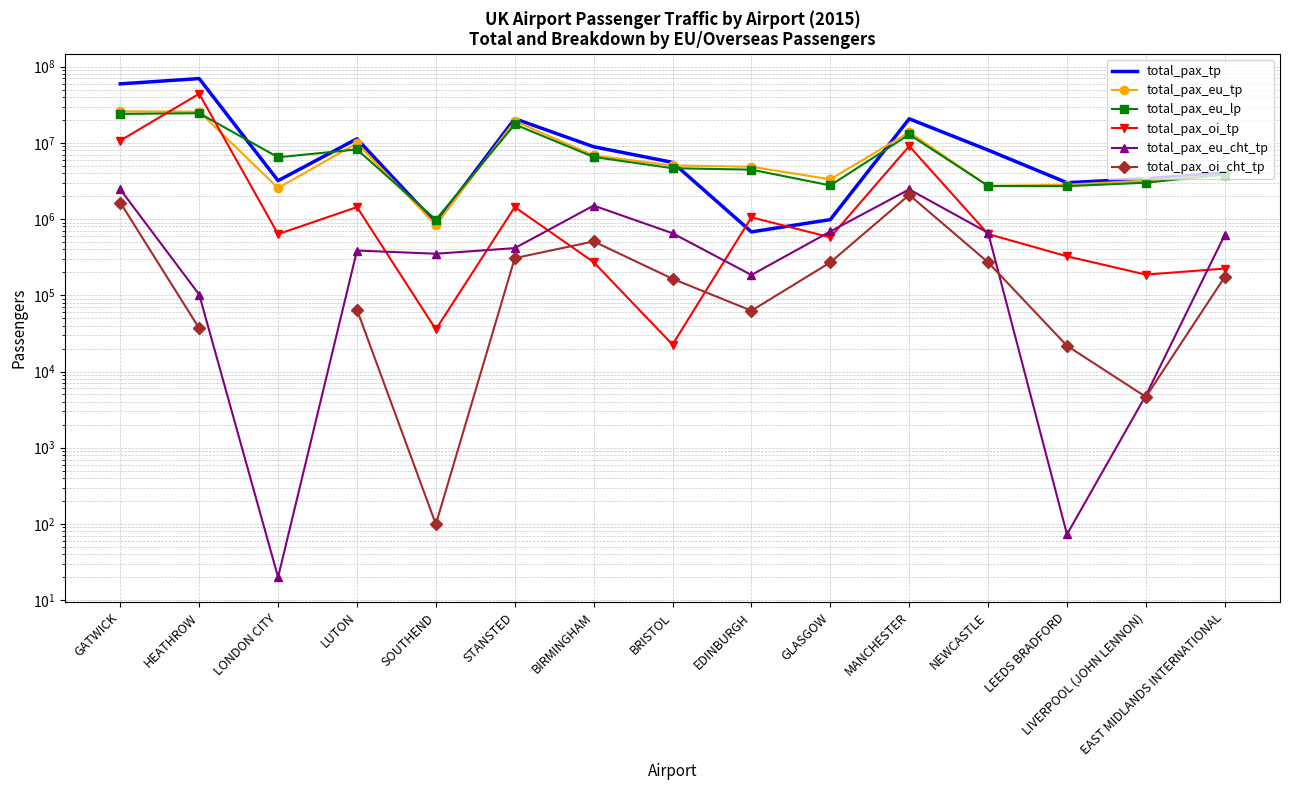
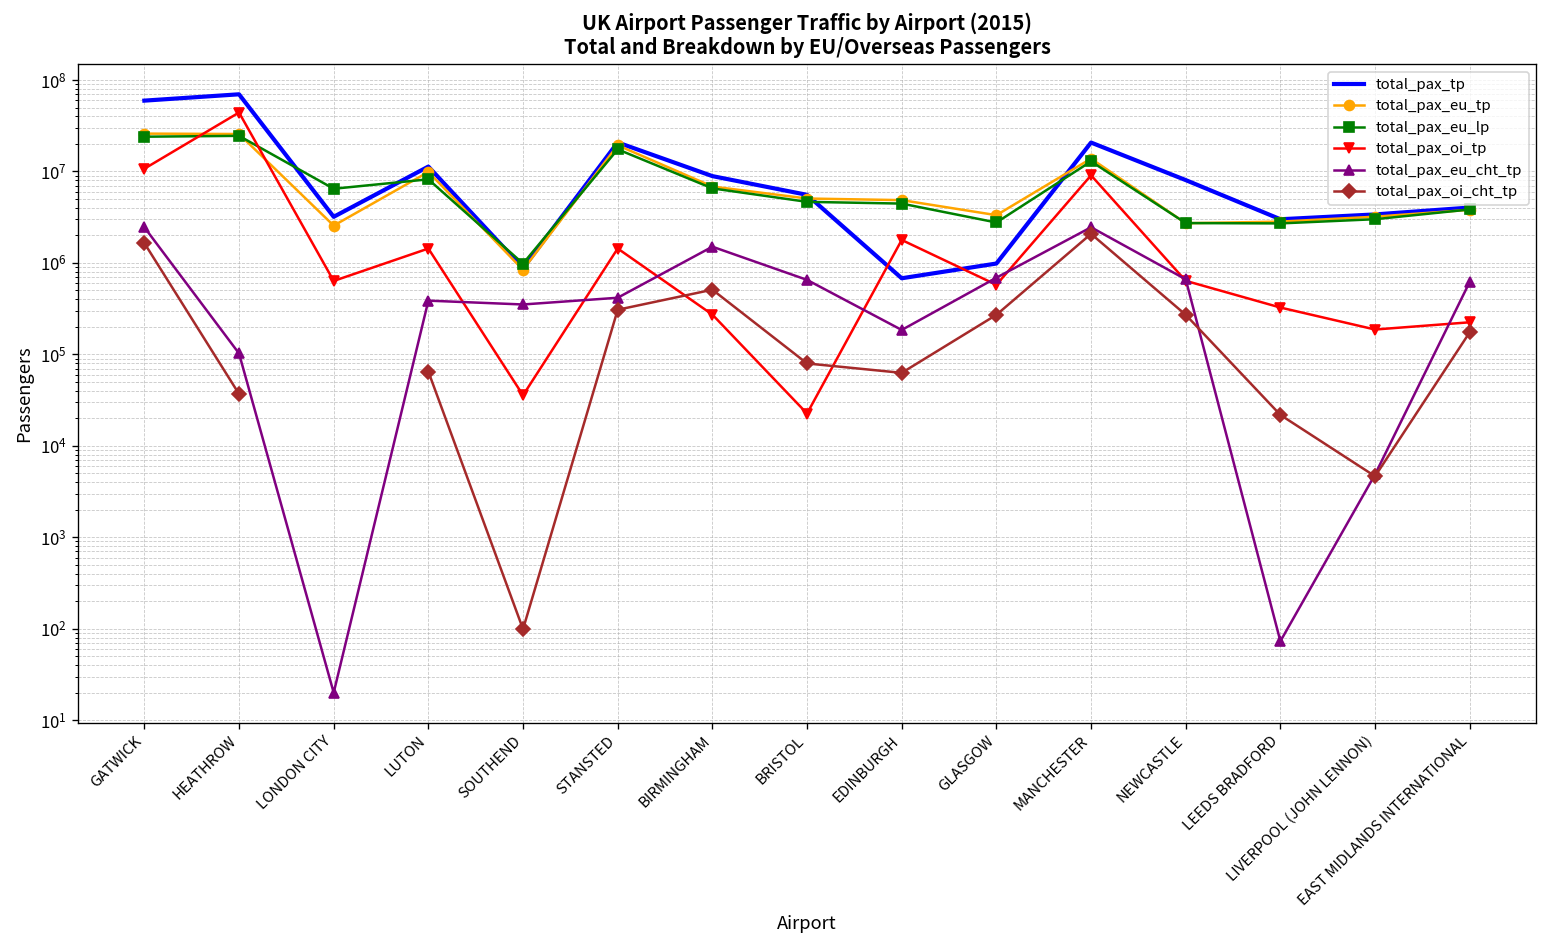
  {
    "total_pax_tp": {
      "GATWICK": 60000000,
      "HEATHROW": 70000000,
      "LONDON CITY": 3200000,
      "LUTON": 11000000,
      "BIRMINGHAM": 9000000,
      "BRISTOL": 6000000,
      "EDINBURGH": 700000,
      "GLASGOW": 1000000,
      "MANCHESTER": 21000000,
      "NEWCASTLE": 8000000
    },
    "total_pax_eu_tp": {
      "GATWICK": 26000000,
      "LONDON CITY": 2600000,
      "LUTON": 10000000,
      "BRISTOL": 5000000,
      "EDINBURGH": 5000000,
      "GLASGOW": 3000000
    },
    "total_pax_eu_lp": {
      "GATWICK": 24000000,
      "LONDON CITY": 6000000,
      "LUTON": 8000000,
      "SOUTHEND": 1000000,
      "STANSTED": 17000000,
      "BRISTOL": 5000000,
      "EDINBURGH": 4000000,
      "GLASGOW": 2800000
    },
    "total_pax_oi_tp": {
      "GATWICK": 11000000,
      "HEATHROW": 40000000,
      "LONDON CITY": 600000,
      "LUTON": 1400000,
      "SOUTHEND": 40000,
      "STANSTED": 1400000,
      "BIRMINGHAM": 270000,
      "BRISTOL": 23000,
-     "EDINBURGH": 1100000,
+     "EDINBURGH": 1800000,
      "GLASGOW": 600000,
      "MANCHESTER": 9000000,
      "LEEDS BRADFORD": 330000,
      "LIVERPOOL (JOHN LENNON)": 190000,
      "EAST MIDLANDS INTERNATIONAL": 220000
    },
    "total_pax_eu_cht_tp": {
      "GATWICK": 2500000,
      "HEATHROW": 100000,
      "LONDON CITY": 20,
      "LUTON": 400000,
      "SOUTHEND": 400000,
      "STANSTED": 400000,
      "BIRMINGHAM": 1500000,
      "BRISTOL": 700000,
      "EDINBURGH": 180000,
      "GLASGOW": 700000,
      "MANCHESTER": 2500000,
      "LEEDS BRADFORD": 70,
      "EAST MIDLANDS INTERNATIONAL": 600000
    },
    "total_pax_oi_cht_tp": {
      "GATWICK": 1600000,
      "HEATHROW": 40000,
      "LUTON": 60000,
      "SOUTHEND": 100,
      "STANSTED": 310000,
      "BIRMINGHAM": 500000,
-     "BRISTOL": 160000,
+     "BRISTOL": 80000,
      "EDINBURGH": 60000,
      "GLASGOW": 270000,
      "MANCHESTER": 2100000,
      "NEWCASTLE": 270000,
      "LEEDS BRADFORD": 22000,
      "EAST MIDLANDS INTERNATIONAL": 170000
    }
  }
